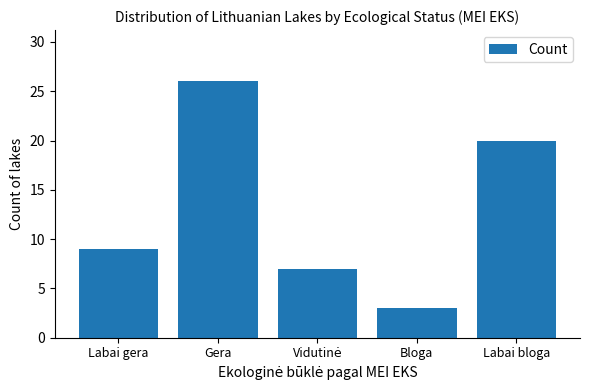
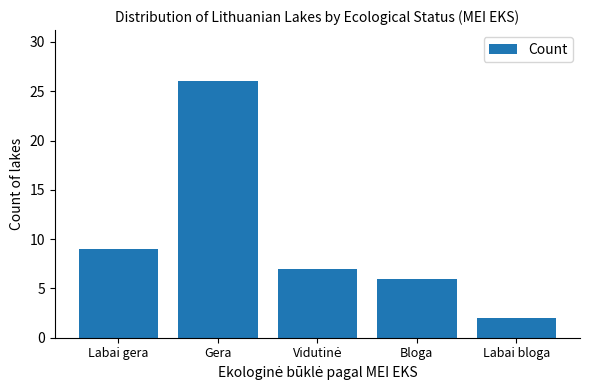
  {
    "Labai gera": 9,
    "Gera": 26,
    "Vidutinė": 7,
-   "Bloga": 3,
-   "Labai bloga": 20
+   "Bloga": 6,
+   "Labai bloga": 2
  }
